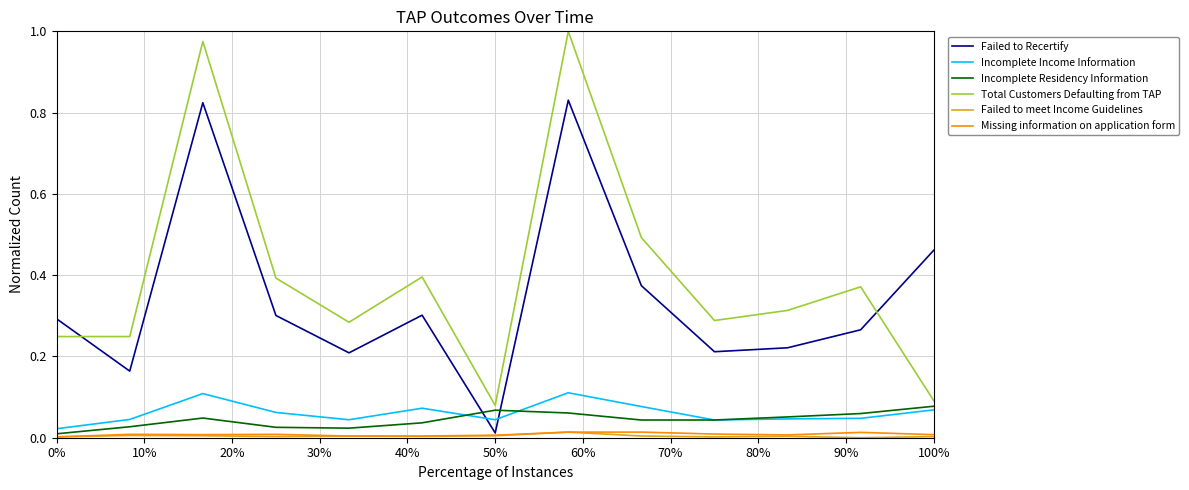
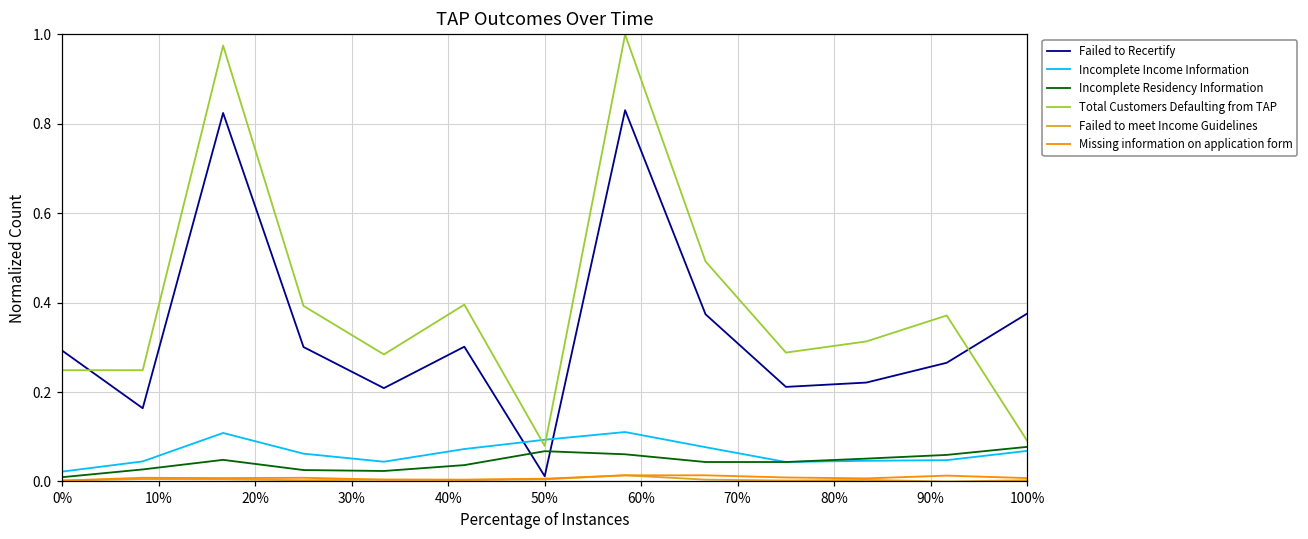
  {
    "Failed to Recertify": {
      "0%": 0.29,
-     "100%": 0.46
+     "100%": 0.38
    },
    "Incomplete Income Information": {
      "0%": 0.02,
-     "50%": 0.04,
+     "50%": 0.09,
      "100%": 0.07
    },
    "Incomplete Residency Information": {
      "0%": 0.01,
      "50%": 0.07,
      "100%": 0.08
    },
    "Total Customers Defaulting from TAP": {
      "0%": 0.25,
      "50%": 0.08,
      "100%": 0.09
    }
  }
